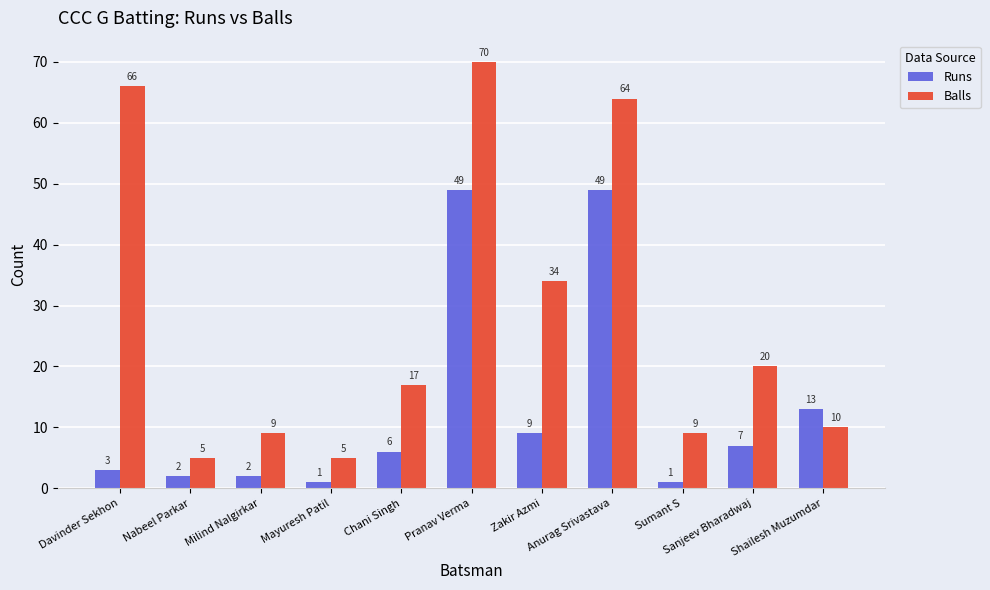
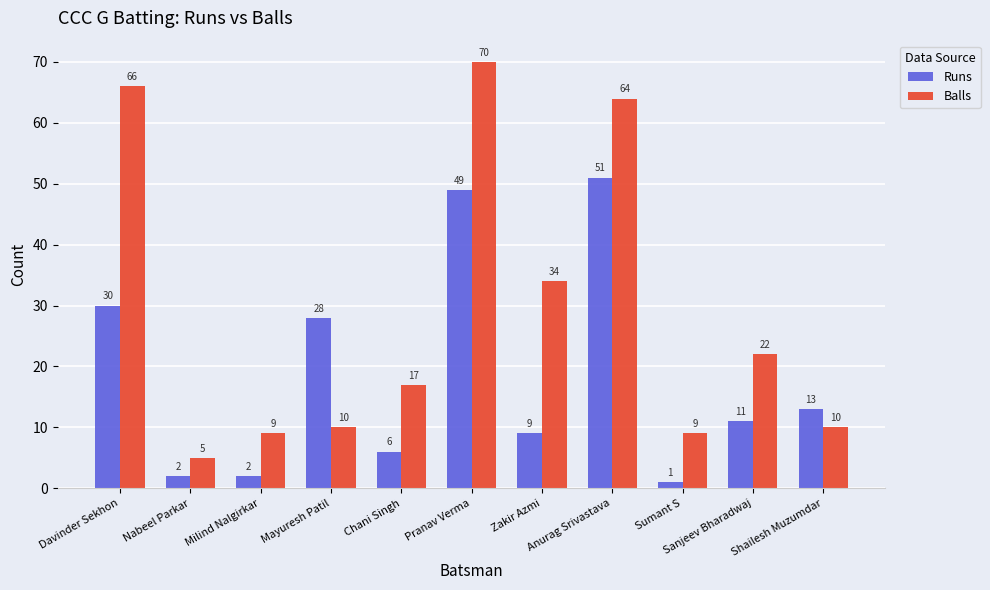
  {
    "Runs": {
-     "Davinder Sekhon": 3,
+     "Davinder Sekhon": 30,
      "Nabeel Parkar": 2,
      "Milind Nalgirkar": 2,
-     "Mayuresh Patil": 1,
+     "Mayuresh Patil": 28,
      "Chani Singh": 6,
      "Pranav Verma": 49,
      "Zakir Azmi": 9,
-     "Anurag Srivastava": 49,
+     "Anurag Srivastava": 51,
      "Sumant S": 1,
-     "Sanjeev Bharadwaj": 7,
+     "Sanjeev Bharadwaj": 11,
      "Shailesh Muzumdar": 13
    },
    "Balls": {
      "Davinder Sekhon": 66,
      "Nabeel Parkar": 5,
      "Milind Nalgirkar": 9,
-     "Mayuresh Patil": 5,
+     "Mayuresh Patil": 10,
      "Chani Singh": 17,
      "Pranav Verma": 70,
      "Zakir Azmi": 34,
      "Anurag Srivastava": 64,
      "Sumant S": 9,
-     "Sanjeev Bharadwaj": 20,
+     "Sanjeev Bharadwaj": 22,
      "Shailesh Muzumdar": 10
    }
  }
